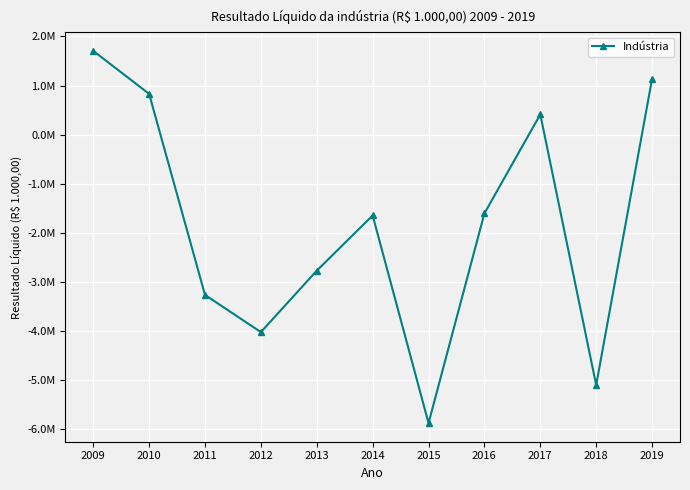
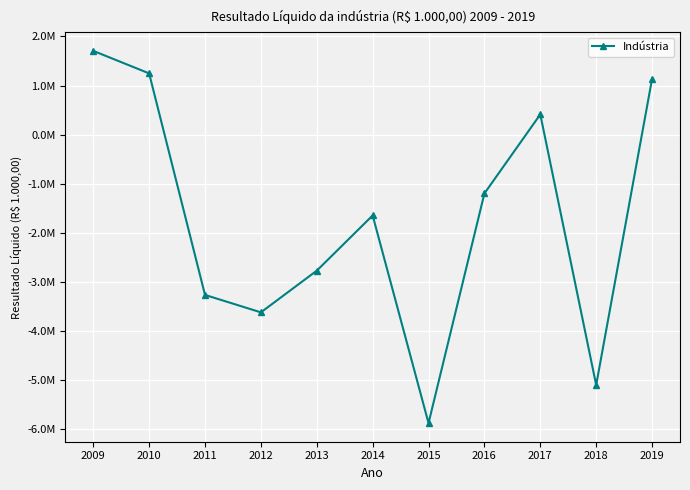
  {
    "2009": 1700000,
-   "2010": 800000,
+   "2010": 1200000,
    "2011": -3300000,
-   "2012": -4000000,
+   "2012": -3600000,
    "2013": -2800000,
    "2014": -1600000,
    "2015": -5900000,
-   "2016": -1600000,
+   "2016": -1200000,
    "2017": 400000,
    "2018": -5100000,
    "2019": 1100000
  }
